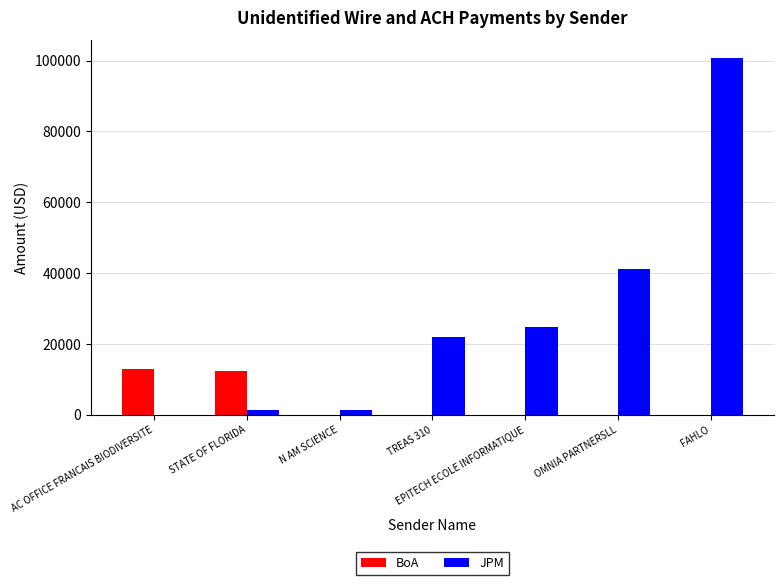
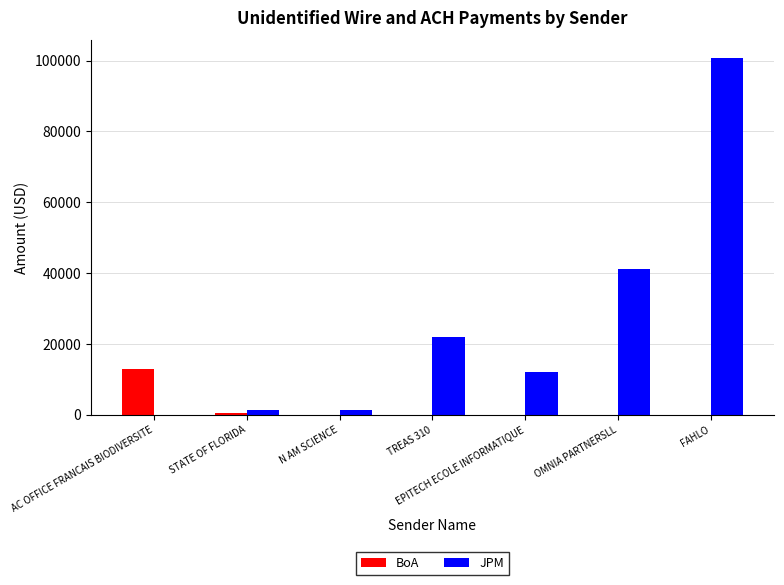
  {
    "BoA": {
      "AC OFFICE FRANCAIS BIODIVERSITE": 13000,
-     "STATE OF FLORIDA": 12000,
+     "STATE OF FLORIDA": 0,
      "N AM SCIENCE": 0,
      "TREAS 310": 0,
      "EPITECH ECOLE INFORMATIQUE": 0,
      "OMNIA PARTNERSLL": 0,
      "FAHLO": 0
    },
    "JPM": {
      "AC OFFICE FRANCAIS BIODIVERSITE": 0,
      "STATE OF FLORIDA": 1000,
      "N AM SCIENCE": 1000,
      "TREAS 310": 22000,
-     "EPITECH ECOLE INFORMATIQUE": 25000,
+     "EPITECH ECOLE INFORMATIQUE": 12000,
      "OMNIA PARTNERSLL": 41000,
      "FAHLO": 101000
    }
  }
